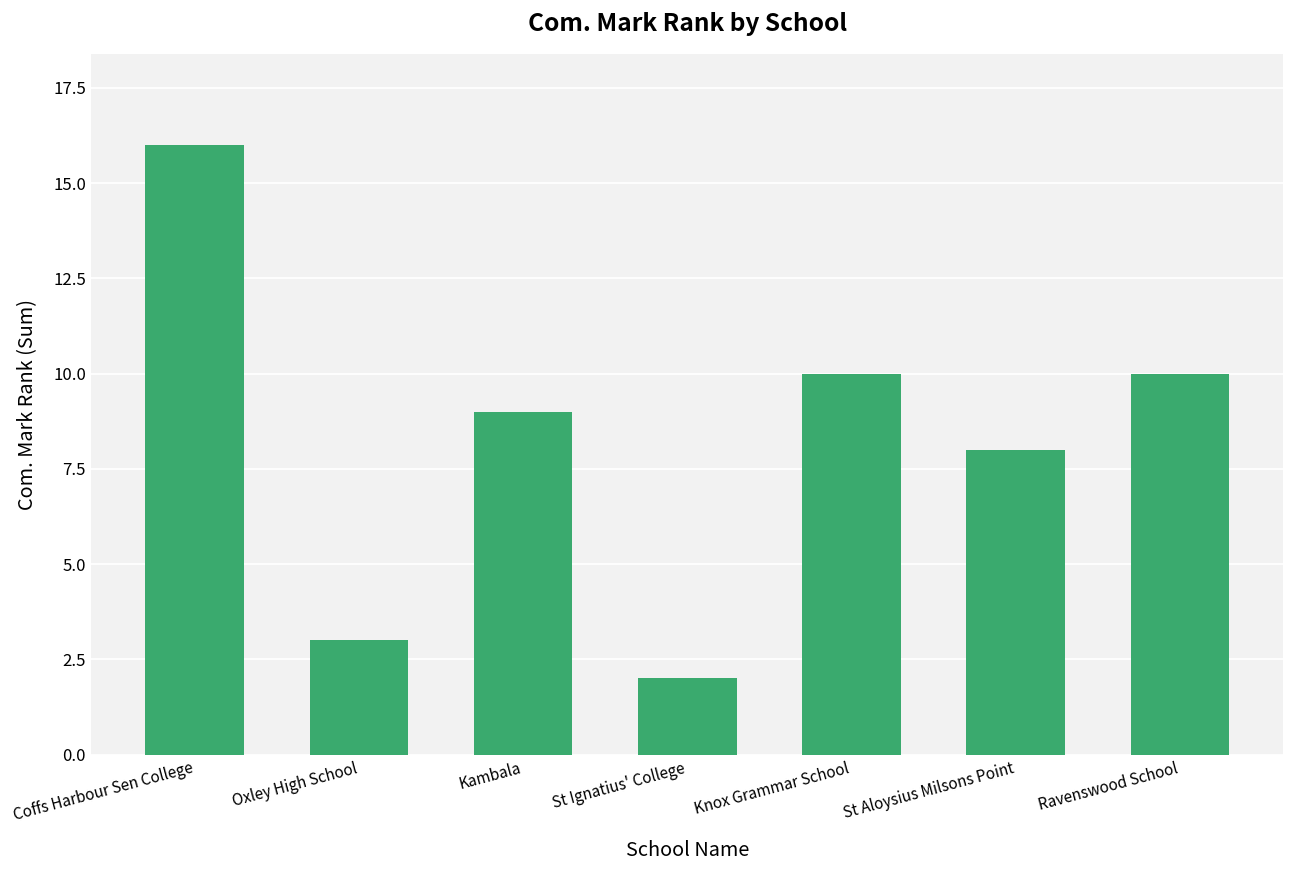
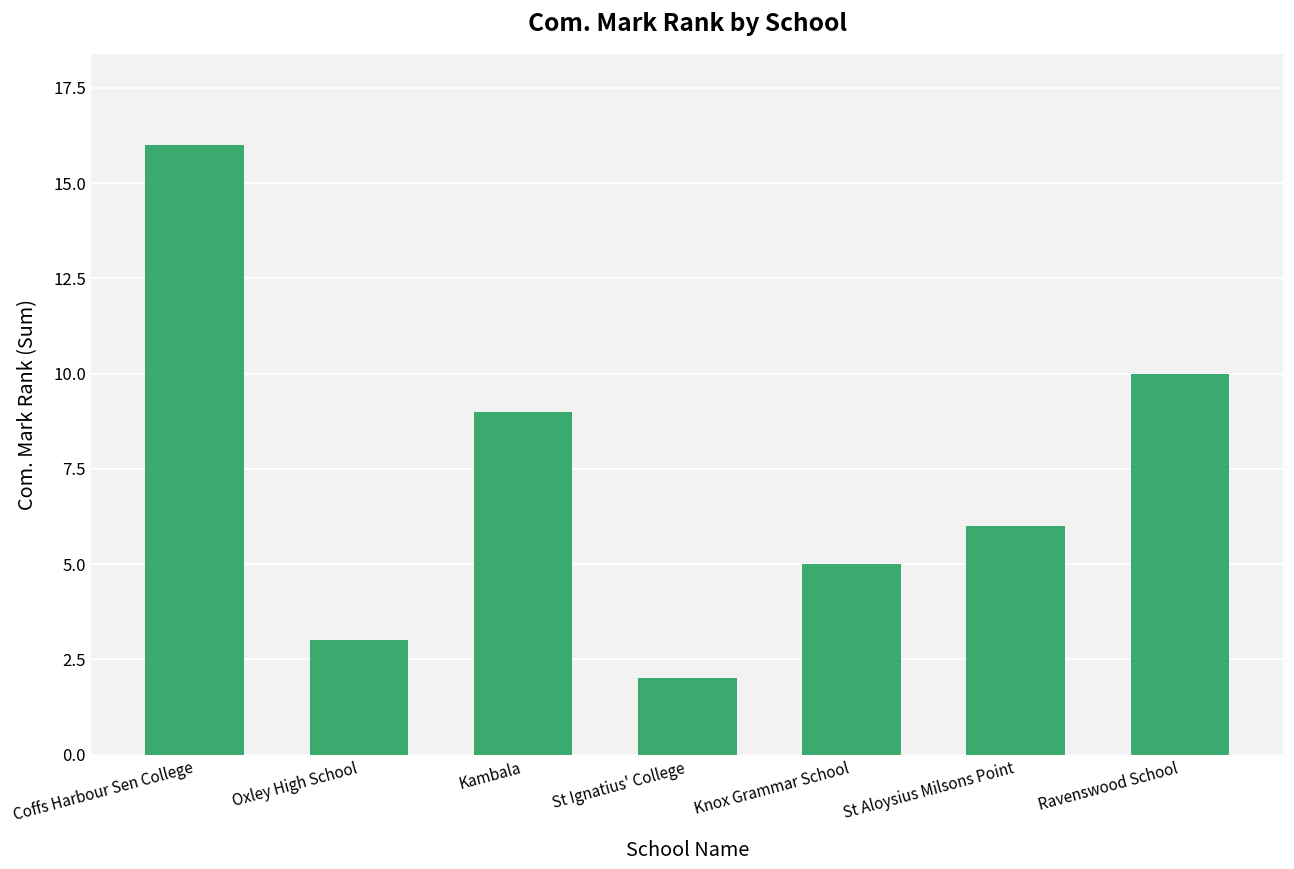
  {
    "Coffs Harbour Sen College": 16,
    "Oxley High School": 3,
    "Kambala": 9,
    "St Ignatius' College": 2,
-   "Knox Grammar School": 10,
-   "St Aloysius Milsons Point": 8,
+   "Knox Grammar School": 5,
+   "St Aloysius Milsons Point": 6,
    "Ravenswood School": 10
  }
